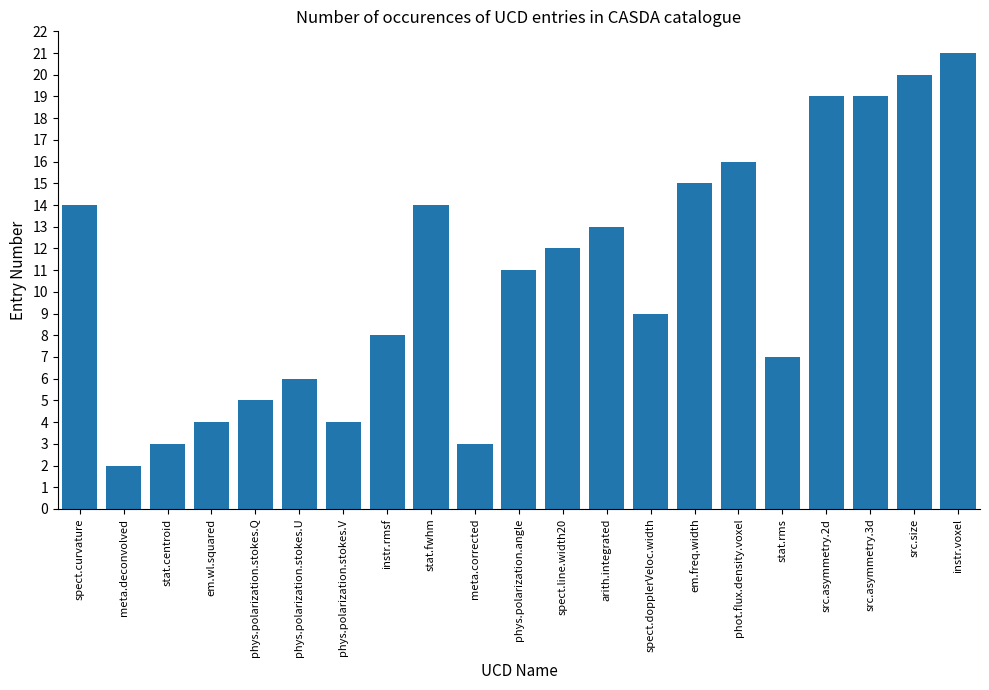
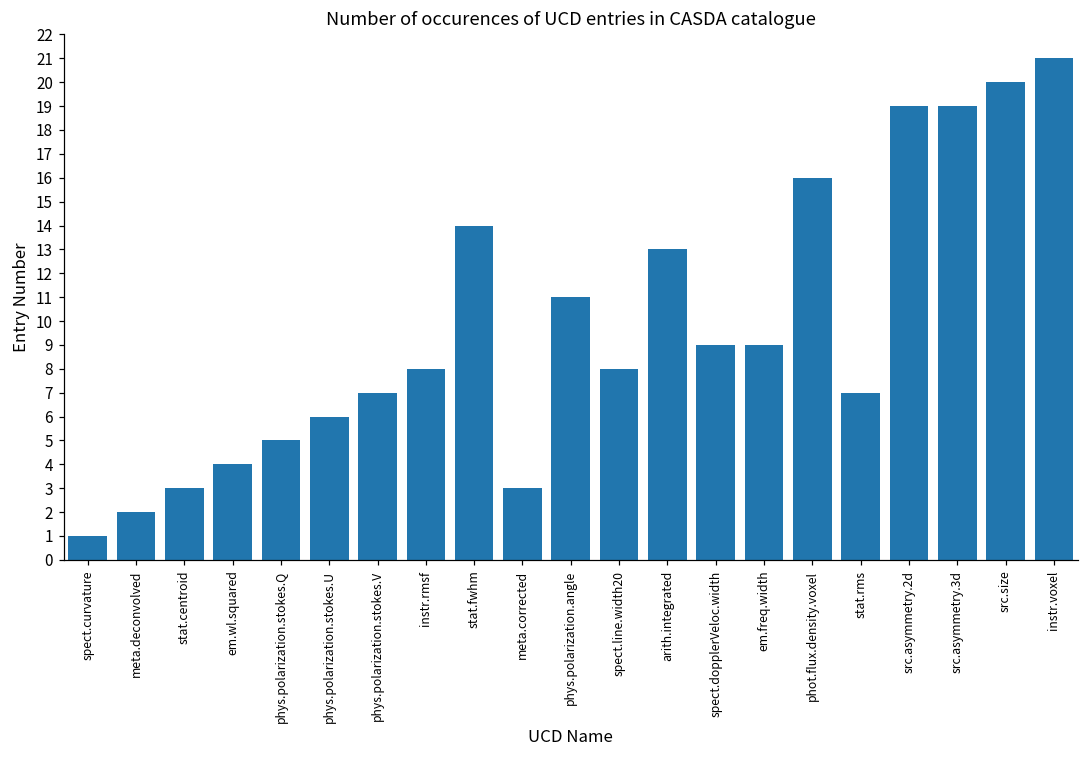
  {
-   "spect.curvature": 14,
+   "spect.curvature": 1,
    "meta.deconvolved": 2,
    "stat.centroid": 3,
    "em.wl.squared": 4,
    "phys.polarization.stokes.Q": 5,
    "phys.polarization.stokes.U": 6,
-   "phys.polarization.stokes.V": 4,
+   "phys.polarization.stokes.V": 7,
    "instr.rmsf": 8,
    "stat.fwhm": 14,
    "meta.corrected": 3,
    "phys.polarization.angle": 11,
-   "spect.line.width20": 12,
+   "spect.line.width20": 8,
    "arith.integrated": 13,
    "spect.dopplerVeloc.width": 9,
-   "em.freq.width": 15,
+   "em.freq.width": 9,
    "phot.flux.density.voxel": 16,
    "stat.rms": 7,
    "src.asymmetry.2d": 19,
    "src.asymmetry.3d": 19,
    "src.size": 20,
    "instr.voxel": 21
  }
